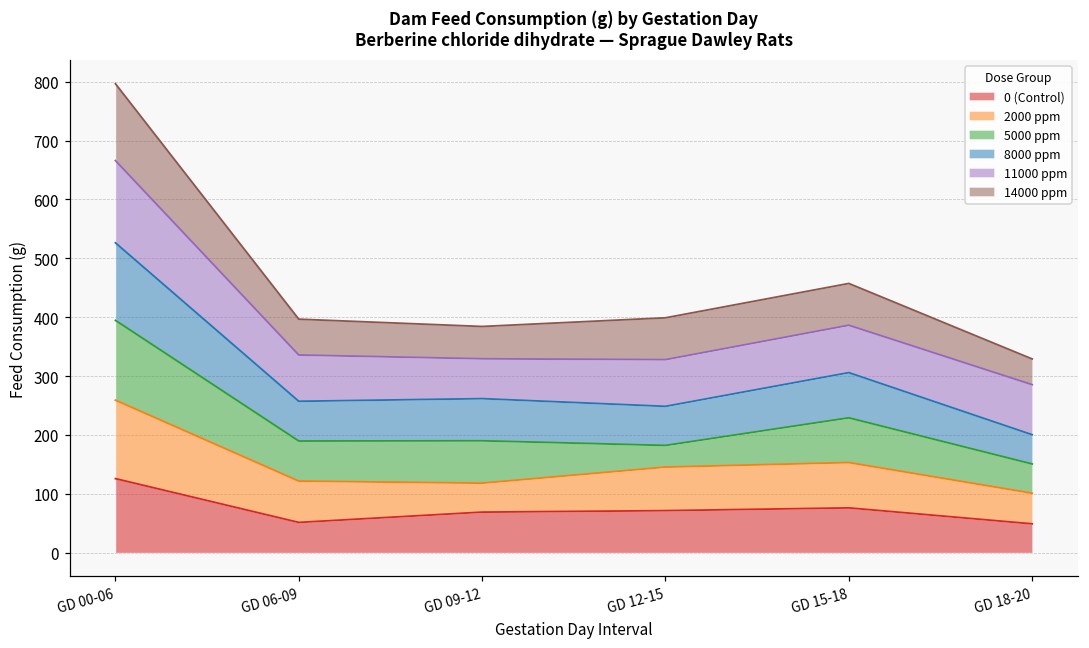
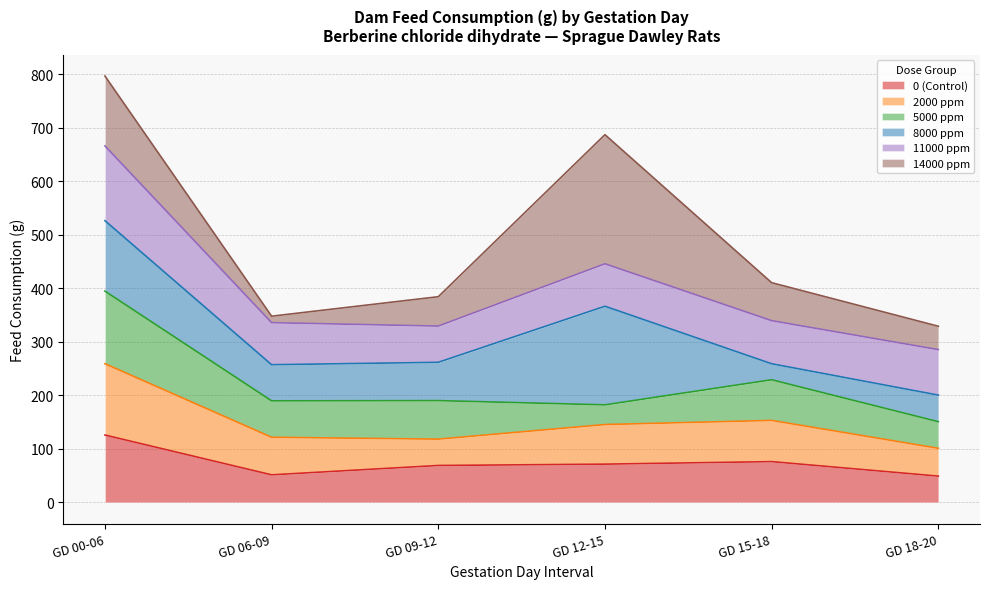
  {
    "0 (Control)": {
      "GD 00-06": 130,
      "GD 06-09": 50,
      "GD 09-12": 70,
      "GD 12-15": 70,
      "GD 15-18": 80,
      "GD 18-20": 50
    },
    "2000 ppm": {
      "GD 00-06": 130,
      "GD 06-09": 70,
      "GD 09-12": 50,
      "GD 12-15": 70,
      "GD 15-18": 80,
      "GD 18-20": 50
    },
    "5000 ppm": {
      "GD 00-06": 140,
      "GD 06-09": 70,
      "GD 09-12": 70,
      "GD 12-15": 40,
      "GD 15-18": 80,
      "GD 18-20": 50
    },
    "8000 ppm": {
      "GD 00-06": 130,
      "GD 06-09": 70,
      "GD 09-12": 70,
-     "GD 12-15": 70,
-     "GD 15-18": 80,
+     "GD 12-15": 180,
+     "GD 15-18": 30,
      "GD 18-20": 50
    },
    "11000 ppm": {
      "GD 00-06": 140,
      "GD 06-09": 80,
      "GD 09-12": 70,
      "GD 12-15": 80,
      "GD 15-18": 80,
      "GD 18-20": 90
    },
    "14000 ppm": {
      "GD 00-06": 130,
-     "GD 06-09": 60,
+     "GD 06-09": 10,
      "GD 09-12": 50,
-     "GD 12-15": 70,
+     "GD 12-15": 240,
      "GD 15-18": 70,
      "GD 18-20": 40
    }
  }
